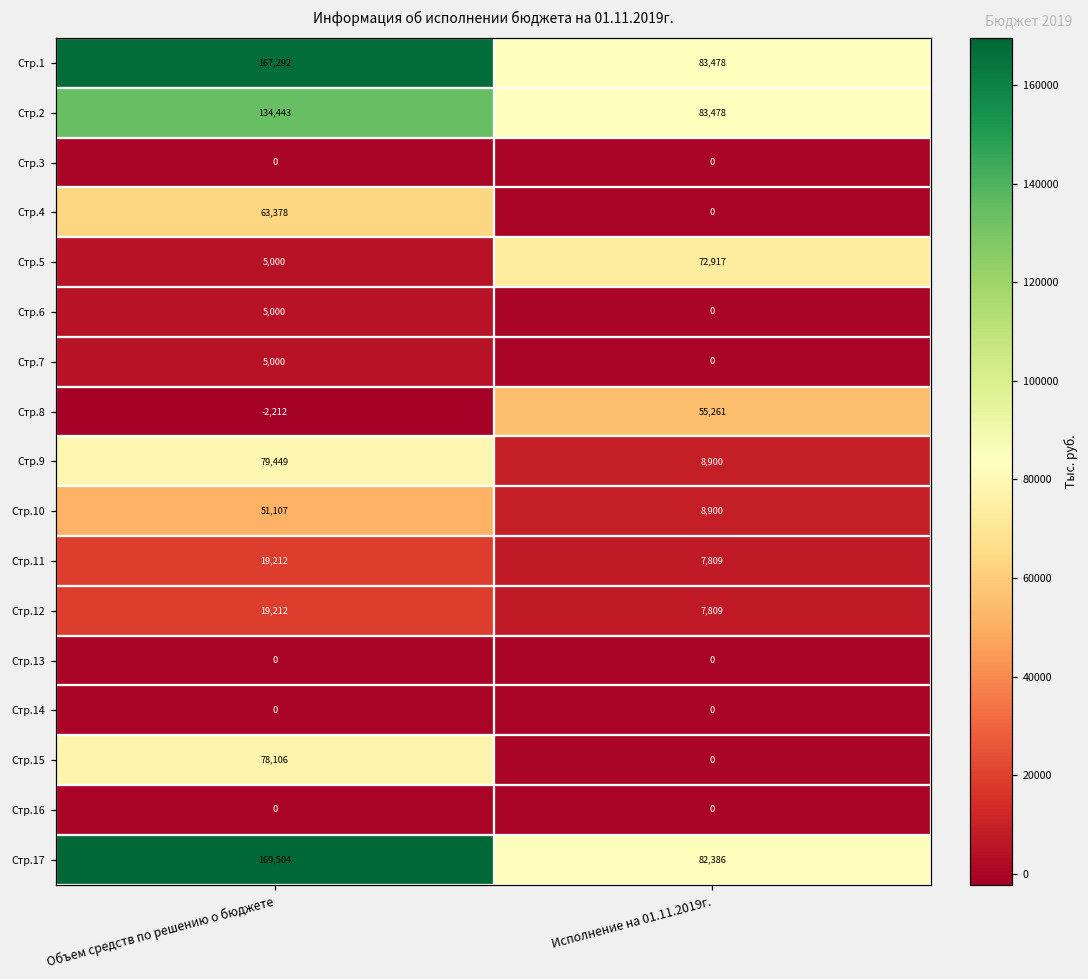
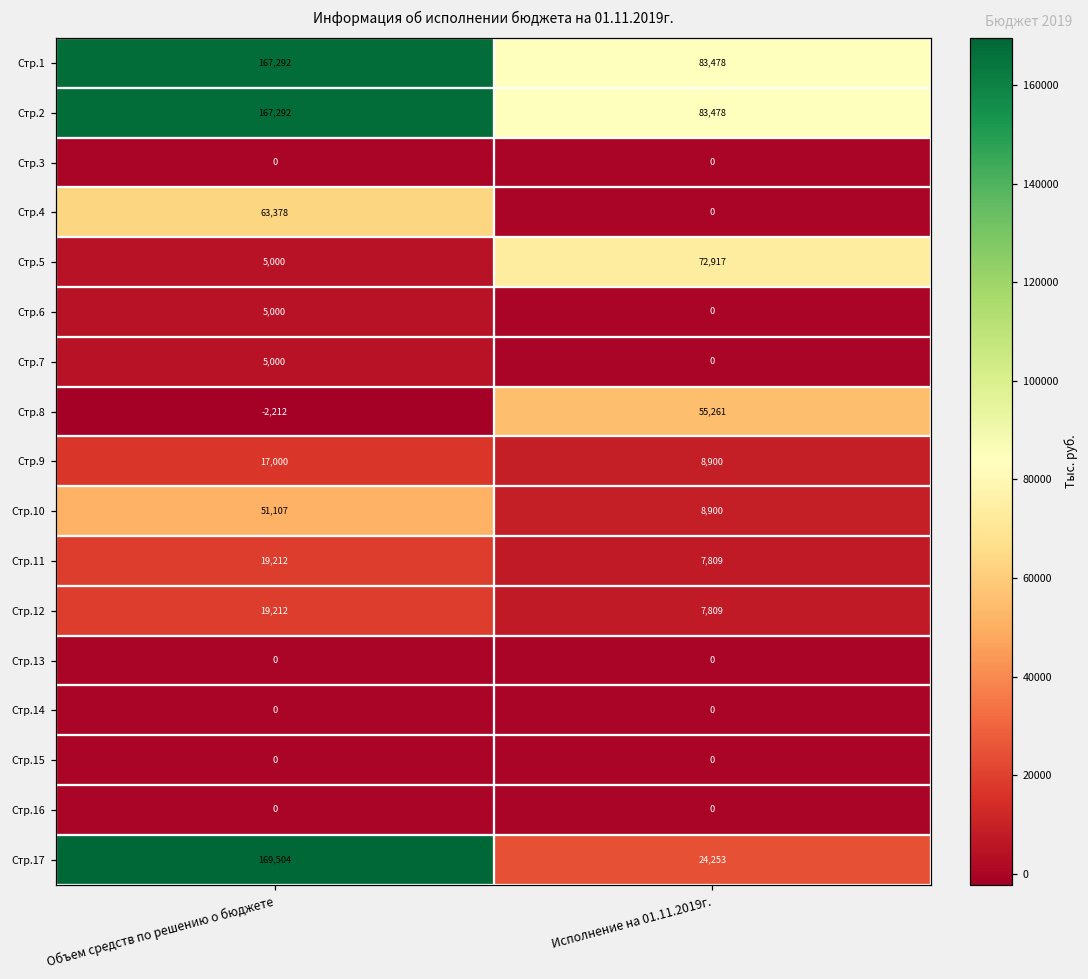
  {
    "Стр.1": {
      "Объем средств по решению о бюджете": "167,292",
      "Исполнение на 01.11.2019г.": "83,478"
    },
    "Стр.2": {
-     "Объем средств по решению о бюджете": "134,443",
+     "Объем средств по решению о бюджете": "167,292",
      "Исполнение на 01.11.2019г.": "83,478"
    },
    "Стр.3": {
      "Объем средств по решению о бюджете": "0",
      "Исполнение на 01.11.2019г.": "0"
    },
    "Стр.4": {
      "Объем средств по решению о бюджете": "63,378",
      "Исполнение на 01.11.2019г.": "0"
    },
    "Стр.5": {
      "Объем средств по решению о бюджете": "5,000",
      "Исполнение на 01.11.2019г.": "72,917"
    },
    "Стр.6": {
      "Объем средств по решению о бюджете": "5,000",
      "Исполнение на 01.11.2019г.": "0"
    },
    "Стр.7": {
      "Объем средств по решению о бюджете": "5,000",
      "Исполнение на 01.11.2019г.": "0"
    },
    "Стр.8": {
      "Объем средств по решению о бюджете": "-2,212",
      "Исполнение на 01.11.2019г.": "55,261"
    },
    "Стр.9": {
-     "Объем средств по решению о бюджете": "79,449",
+     "Объем средств по решению о бюджете": "17,000",
      "Исполнение на 01.11.2019г.": "8,900"
    },
    "Стр.10": {
      "Объем средств по решению о бюджете": "51,107",
      "Исполнение на 01.11.2019г.": "8,900"
    },
    "Стр.11": {
      "Объем средств по решению о бюджете": "19,212",
      "Исполнение на 01.11.2019г.": "7,809"
    },
    "Стр.12": {
      "Объем средств по решению о бюджете": "19,212",
      "Исполнение на 01.11.2019г.": "7,809"
    },
    "Стр.13": {
      "Объем средств по решению о бюджете": "0",
      "Исполнение на 01.11.2019г.": "0"
    },
    "Стр.14": {
      "Объем средств по решению о бюджете": "0",
      "Исполнение на 01.11.2019г.": "0"
    },
    "Стр.15": {
-     "Объем средств по решению о бюджете": "78,106",
+     "Объем средств по решению о бюджете": "0",
      "Исполнение на 01.11.2019г.": "0"
    },
    "Стр.16": {
      "Объем средств по решению о бюджете": "0",
      "Исполнение на 01.11.2019г.": "0"
    },
    "Стр.17": {
      "Объем средств по решению о бюджете": "169,504",
-     "Исполнение на 01.11.2019г.": "82,386"
+     "Исполнение на 01.11.2019г.": "24,253"
    }
  }
